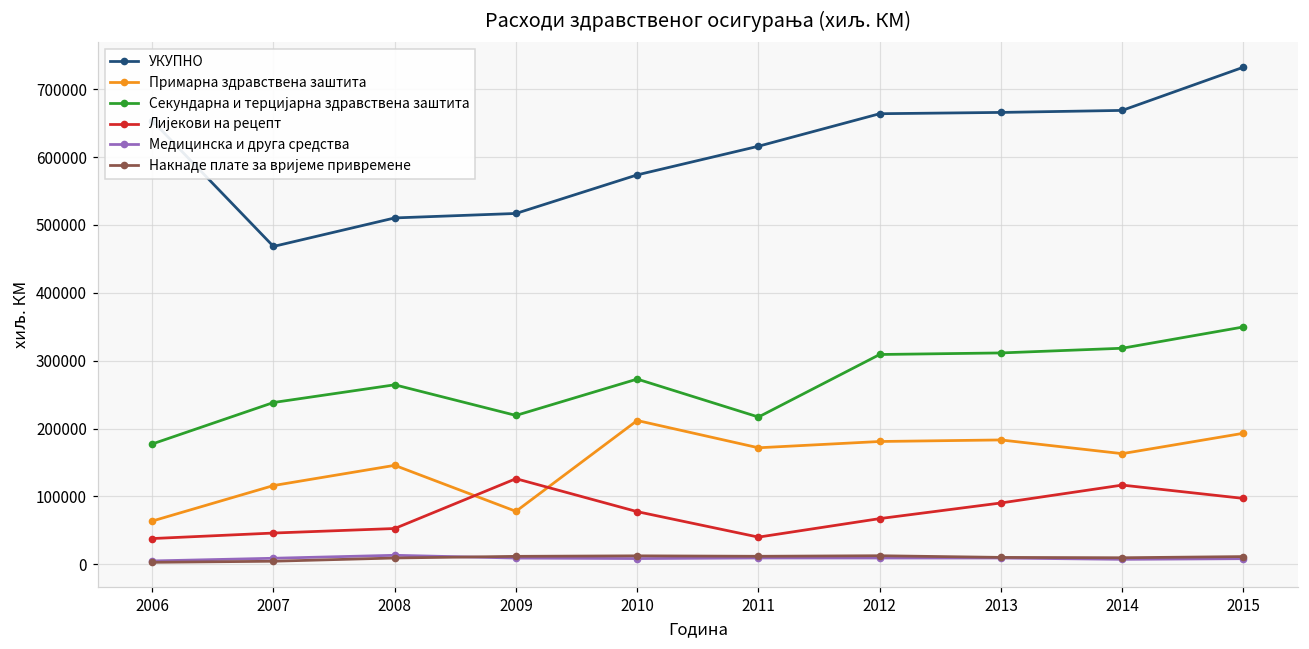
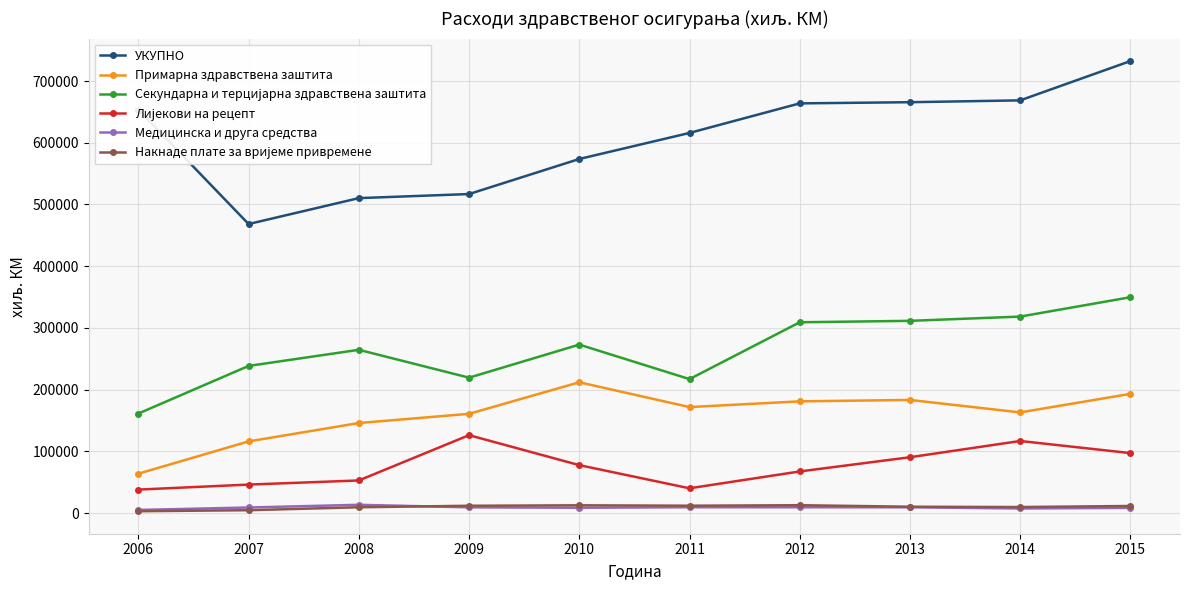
  {
    "УКУПНО": {
      "2007": 470000,
      "2008": 510000,
      "2009": 520000,
      "2010": 570000,
      "2011": 620000,
      "2012": 660000,
      "2013": 670000,
      "2014": 670000,
      "2015": 730000
    },
    "Примарна здравствена заштита": {
      "2006": 60000,
      "2007": 120000,
      "2008": 150000,
-     "2009": 80000,
+     "2009": 160000,
      "2010": 210000,
      "2011": 170000,
      "2012": 180000,
      "2013": 180000,
      "2014": 160000,
      "2015": 190000
    },
    "Секундарна и терцијарна здравствена заштита": {
-     "2006": 180000,
+     "2006": 160000,
      "2007": 240000,
      "2008": 260000,
      "2009": 220000,
      "2010": 270000,
      "2011": 220000,
      "2012": 310000,
      "2013": 310000,
      "2014": 320000,
      "2015": 350000
    },
    "Лијекови на рецепт": {
      "2006": 40000,
      "2007": 50000,
      "2008": 50000,
      "2009": 130000,
      "2010": 80000,
      "2011": 40000,
      "2012": 70000,
      "2013": 90000,
      "2014": 120000,
      "2015": 100000
    },
    "Медицинска и друга средства": {
      "2007": 10000
    },
    "Накнаде плате за вријеме привременe": {
      "2007": 0
    }
  }
